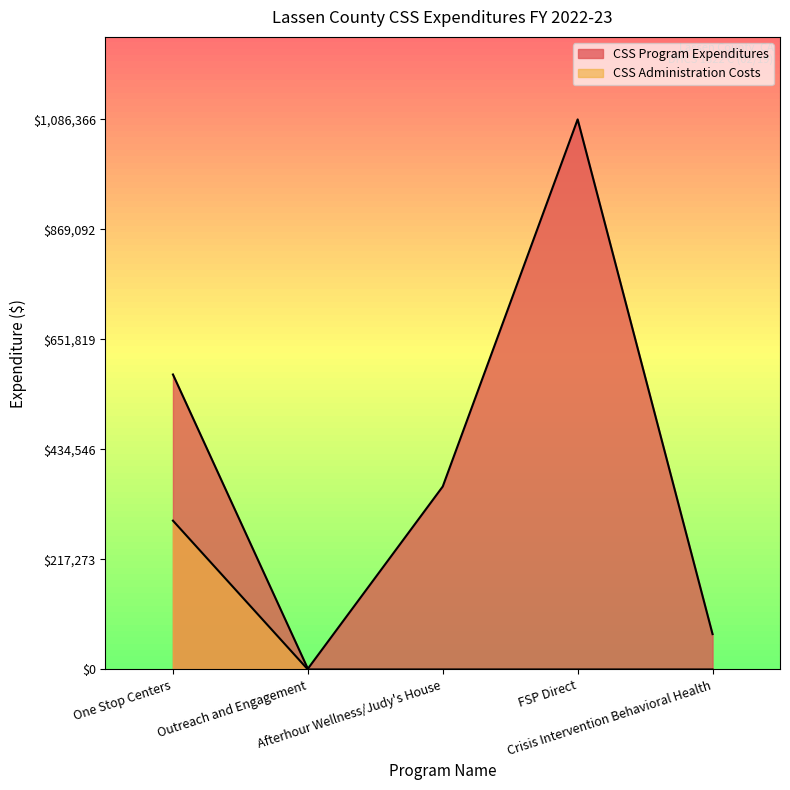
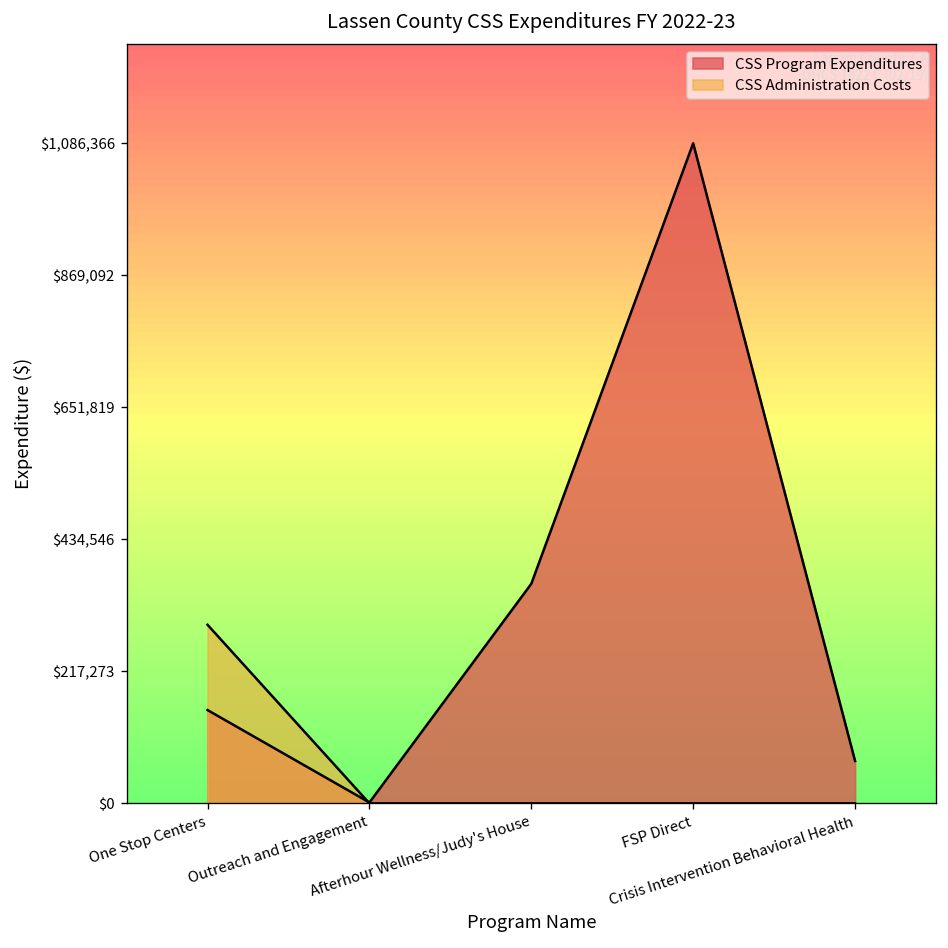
  {
    "CSS Program Expenditures": {
-     "One Stop Centers": "$580,000",
+     "One Stop Centers": "$150,000",
      "Afterhour Wellness/Judy's House": "$360,000",
      "FSP Direct": "$1,090,000",
      "Crisis Intervention Behavioral Health": "$70,000"
    },
    "CSS Administration Costs": {
      "One Stop Centers": "$290,000",
      "Afterhour Wellness/Judy's House": "$0",
      "FSP Direct": "$0",
      "Crisis Intervention Behavioral Health": "$0"
    }
  }
